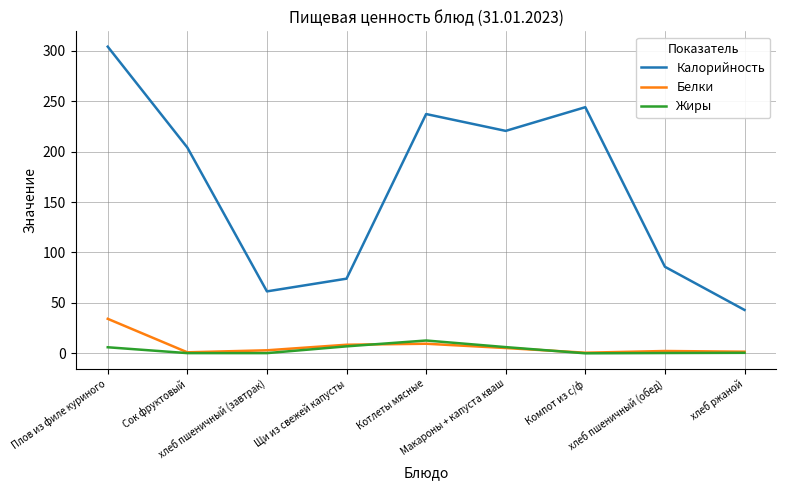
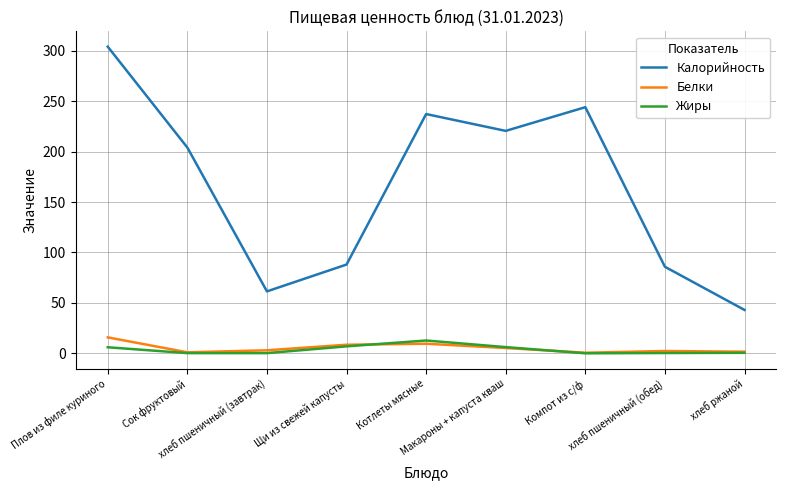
  {
    "Калорийность": {
      "Плов из филе куриного": 304,
      "Сок фруктовый": 204,
      "хлеб пшеничный (завтрак)": 61,
-     "Щи из свежей капусты": 74,
+     "Щи из свежей капусты": 88,
      "Котлеты мясные": 237,
      "Макароны + капуста кваш": 221,
      "Компот из с/ф": 244,
      "хлеб пшеничный (обед)": 86,
      "хлеб ржаной": 43
    },
    "Белки": {
-     "Плов из филе куриного": 34,
+     "Плов из филе куриного": 16,
      "хлеб пшеничный (завтрак)": 3,
      "Котлеты мясные": 10
    },
    "Жиры": {
      "Плов из филе куриного": 6,
      "хлеб пшеничный (завтрак)": 0,
      "Котлеты мясные": 13
    }
  }
